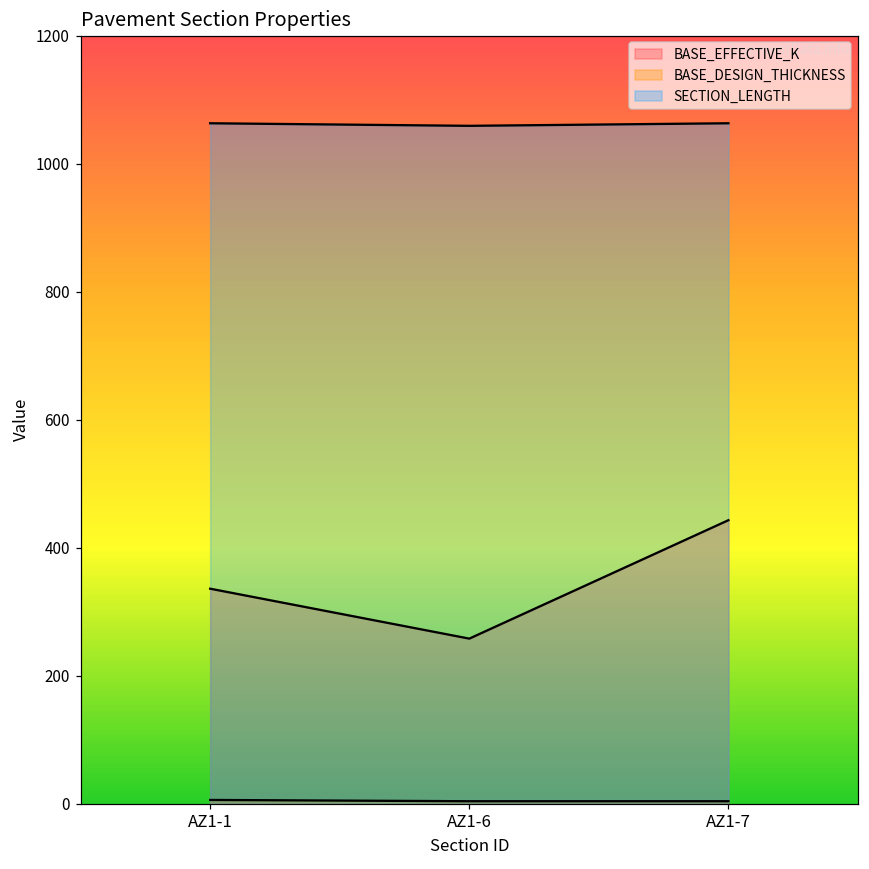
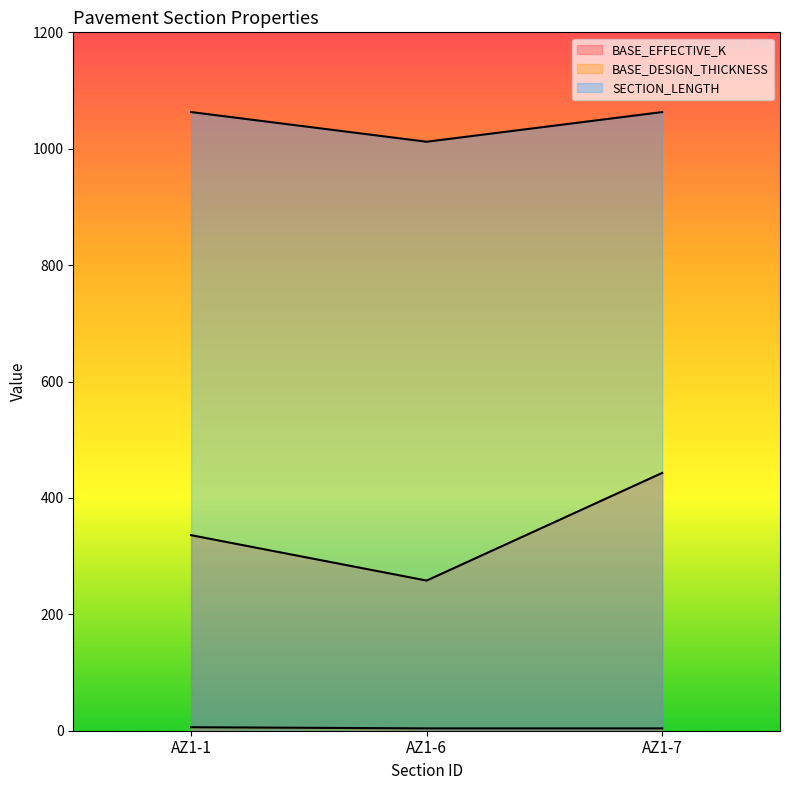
  {
    "SECTION_LENGTH": {
      "AZ1-1": 1060,
-     "AZ1-6": 1060,
+     "AZ1-6": 1010,
      "AZ1-7": 1060
    }
  }
